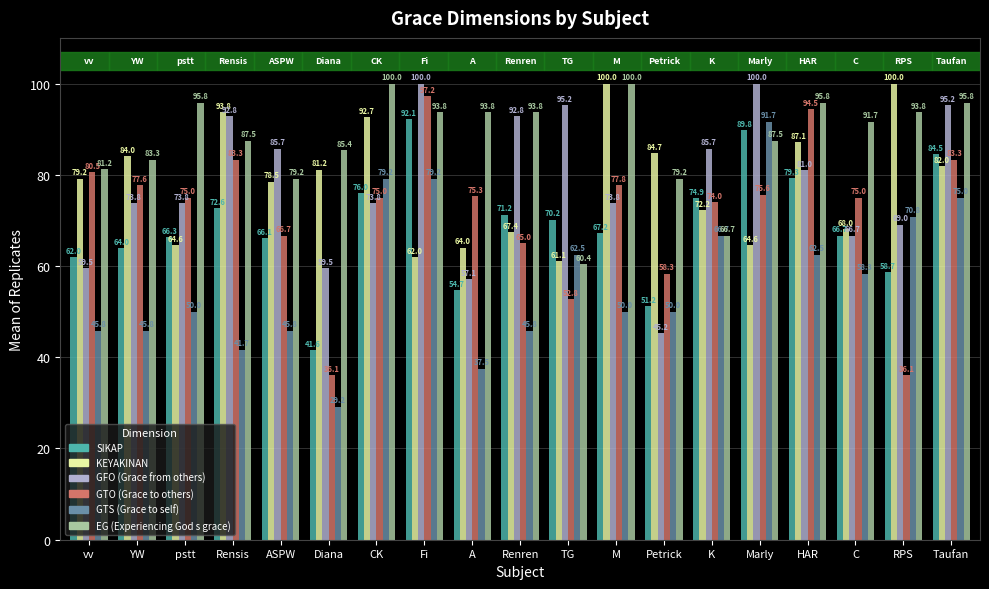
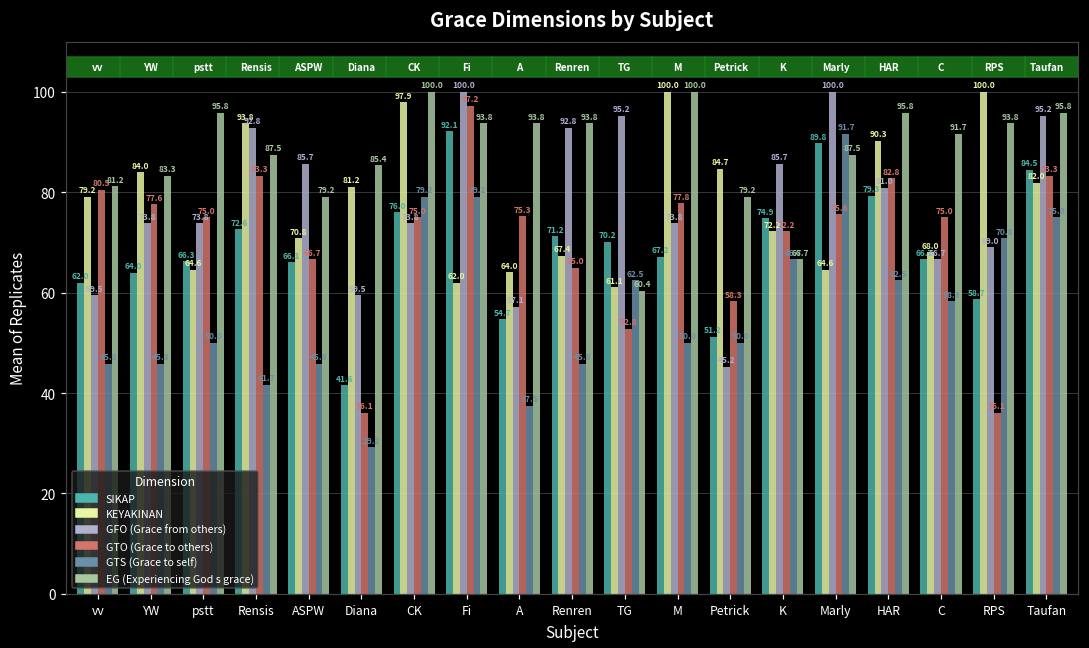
  {
    "KEYAKINAN": {
      "vv": 79.2,
      "YW": 84.0,
      "pstt": 64.6,
-     "ASPW": 78.5,
+     "ASPW": 70.8,
      "Diana": 81.2,
-     "CK": 92.7,
+     "CK": 97.9,
      "Fi": 62.0,
      "A": 64.0,
      "Renren": 67.4,
      "TG": 61.1,
      "M": 100.0,
      "Petrick": 84.7,
      "Marly": 64.6,
-     "HAR": 87.1,
+     "HAR": 90.3,
      "RPS": 100.0,
      "Taufan": 82.0
    },
    "GTO (Grace to others)": {
      "vv": 80.5,
      "YW": 77.6,
      "Rensis": 83.3,
      "ASPW": 66.7,
      "Diana": 36.1,
      "Fi": 97.2,
      "A": 75.3,
      "Renren": 65.0,
      "TG": 52.8,
      "M": 77.8,
      "Petrick": 58.3,
-     "K": 74.0,
+     "K": 72.2,
      "Marly": 75.6,
-     "HAR": 94.5,
+     "HAR": 82.8,
      "C": 75.0,
      "RPS": 36.1,
      "Taufan": 83.3
    }
  }
